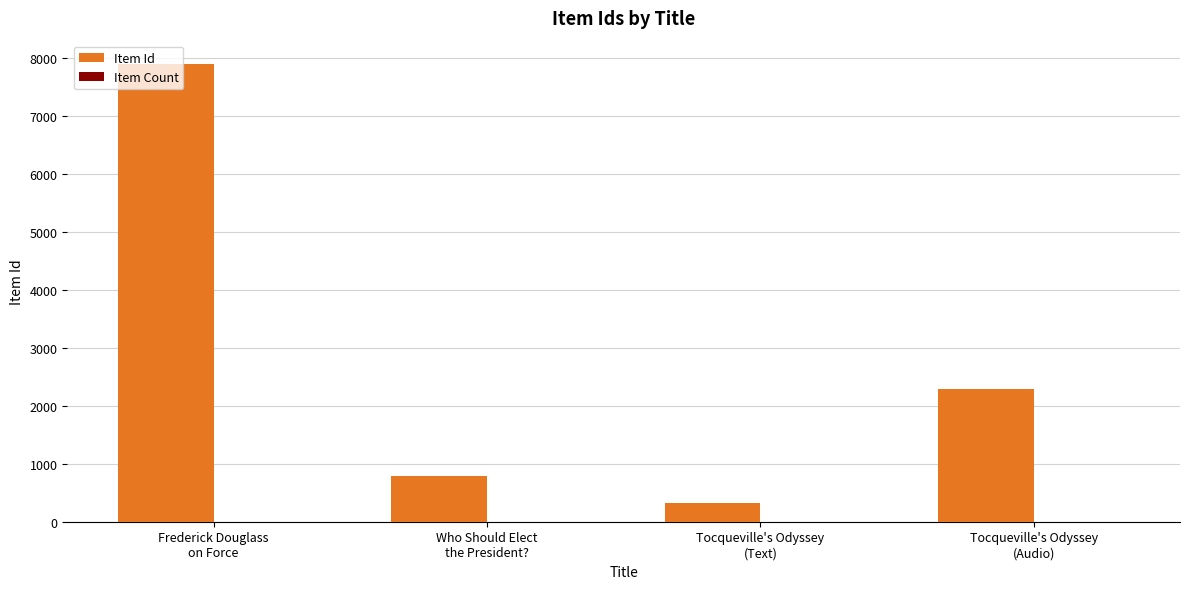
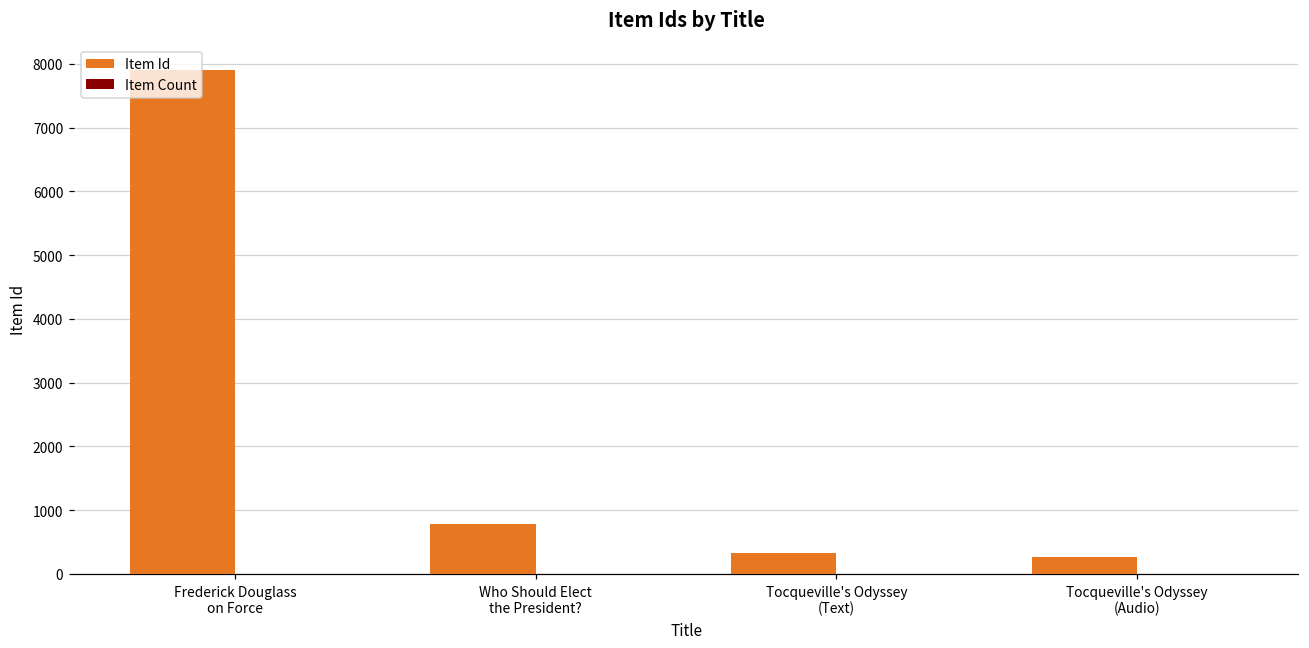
  {
    "Item Id": {
      "Who Should Elect the President?": 800,
      "Tocqueville's Odyssey (Text)": 300,
-     "Tocqueville's Odyssey (Audio)": 2300
+     "Tocqueville's Odyssey (Audio)": 300
    }
  }
